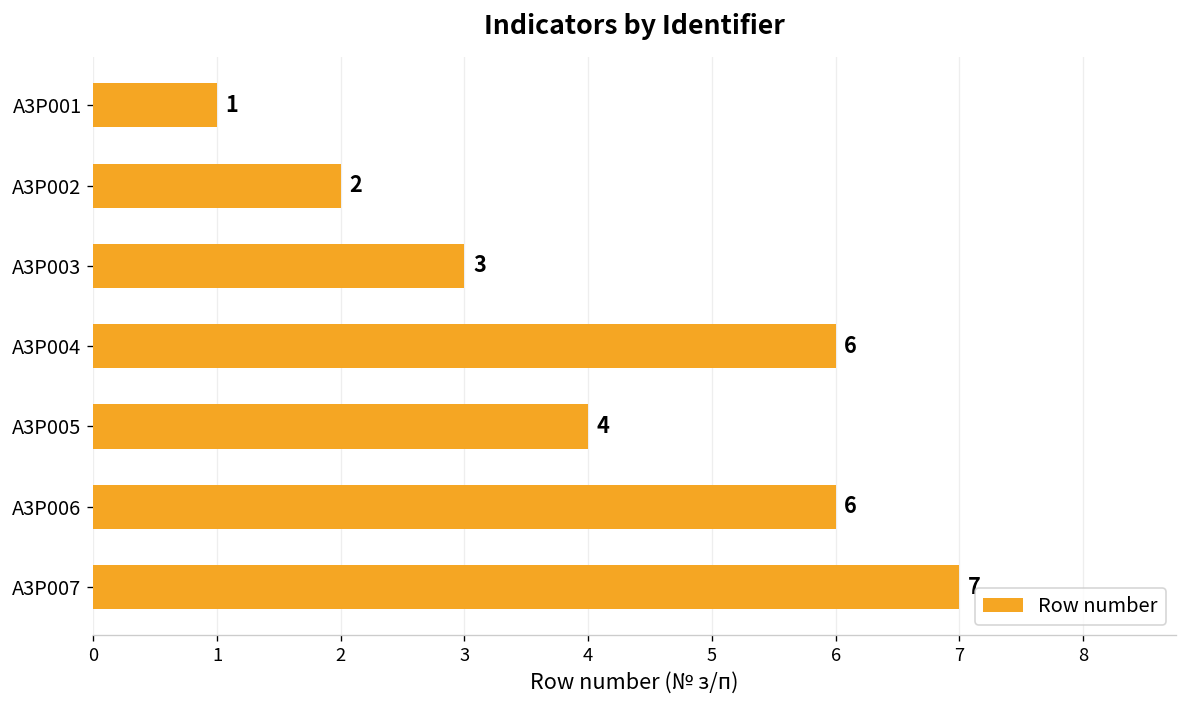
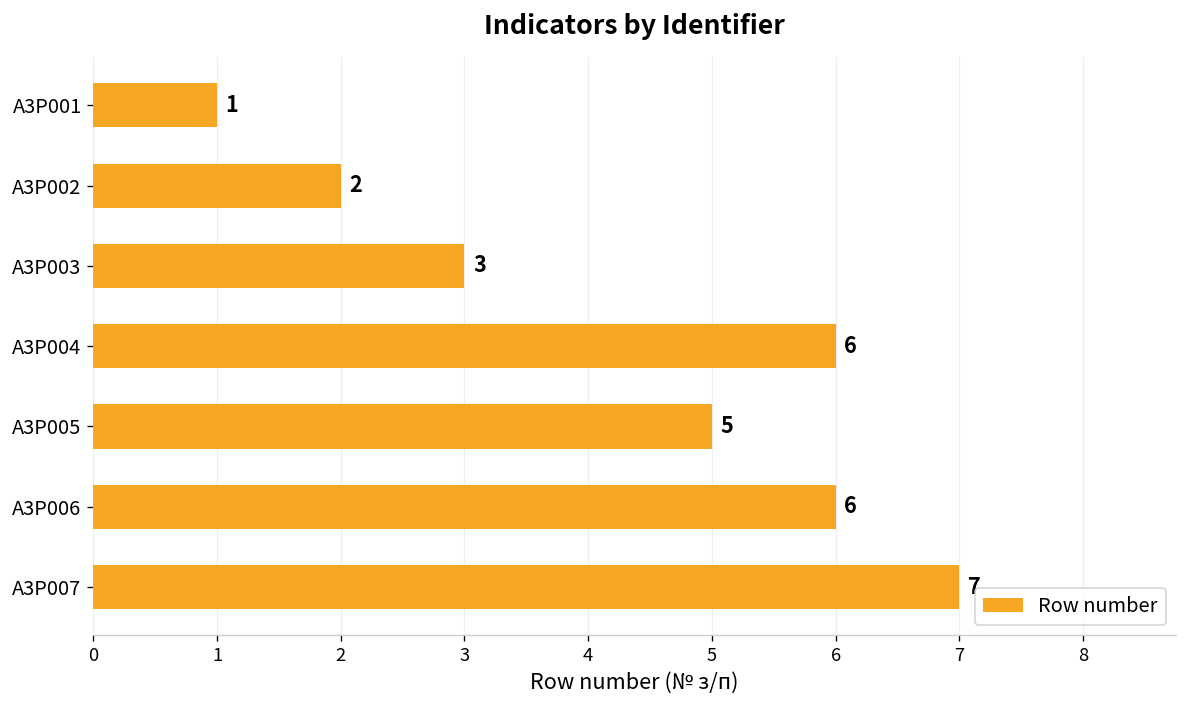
  {
    "A3P001": 1,
    "A3P002": 2,
    "A3P003": 3,
    "A3P004": 6,
-   "A3P005": 4,
+   "A3P005": 5,
    "A3P006": 6
  }
